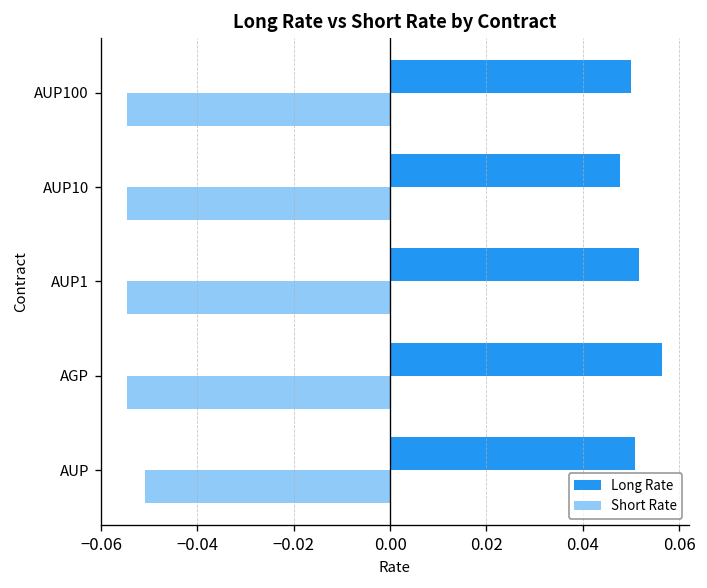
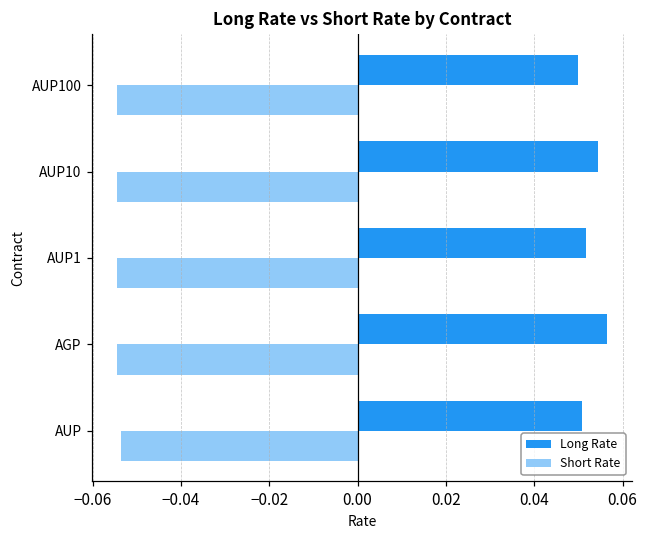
  {
    "Long Rate": {
      "AUP100": 0.050,
-     "AUP10": 0.048,
+     "AUP10": 0.055,
      "AUP1": 0.052,
      "AGP": 0.056,
      "AUP": 0.051
    },
    "Short Rate": {
      "AUP100": -0.055,
      "AUP10": -0.055,
      "AUP1": -0.055,
      "AGP": -0.054,
-     "AUP": -0.051
+     "AUP": -0.054
    }
  }
